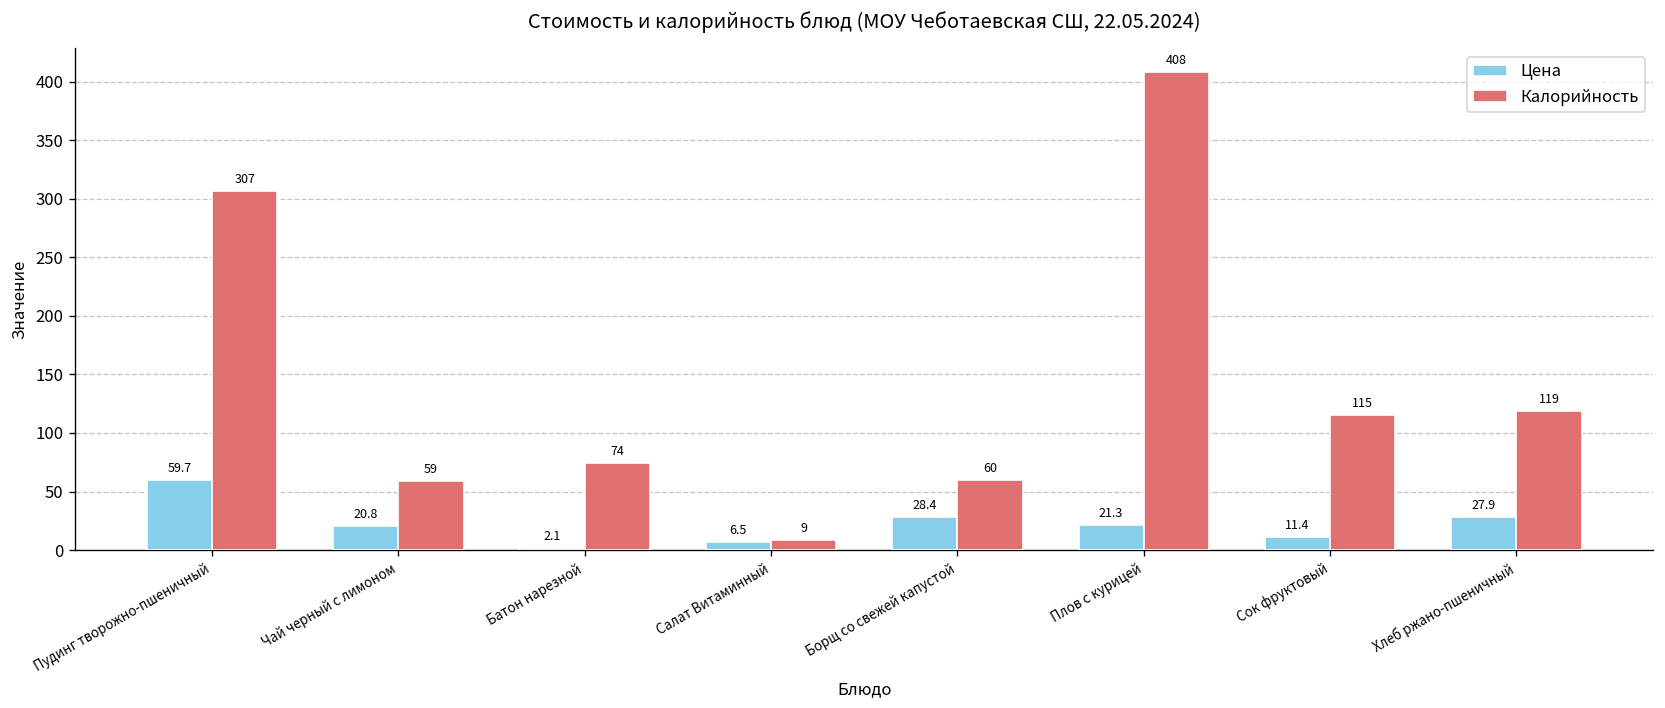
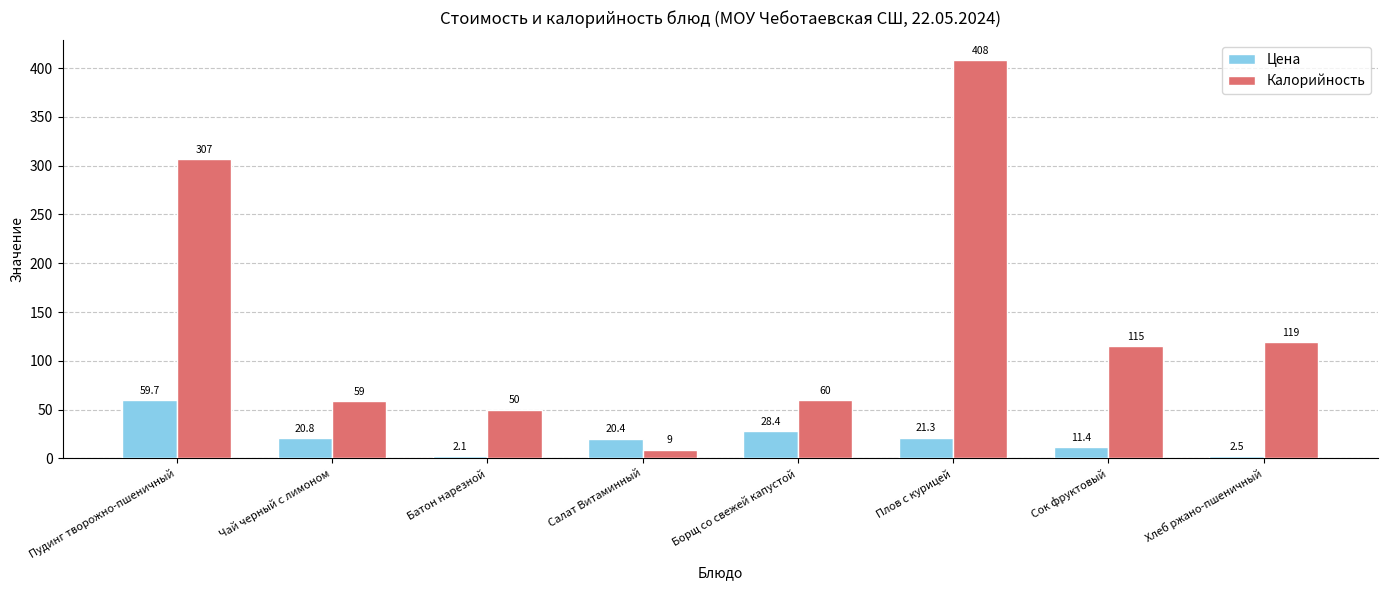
  {
    "Цена": {
      "Пудинг творожно-пшеничный": 59.7,
      "Чай черный с лимоном": 20.8,
      "Батон нарезной": 2.1,
-     "Салат Витаминный": 6.5,
+     "Салат Витаминный": 20.4,
      "Борщ со свежей капустой": 28.4,
      "Плов с курицей": 21.3,
      "Сок фруктовый": 11.4,
-     "Хлеб ржано-пшеничный": 27.9
+     "Хлеб ржано-пшеничный": 2.5
    },
    "Калорийность": {
      "Пудинг творожно-пшеничный": 307,
      "Чай черный с лимоном": 59,
-     "Батон нарезной": 74,
+     "Батон нарезной": 50,
      "Салат Витаминный": 9,
      "Борщ со свежей капустой": 60,
      "Плов с курицей": 408,
      "Сок фруктовый": 115,
      "Хлеб ржано-пшеничный": 119
    }
  }
